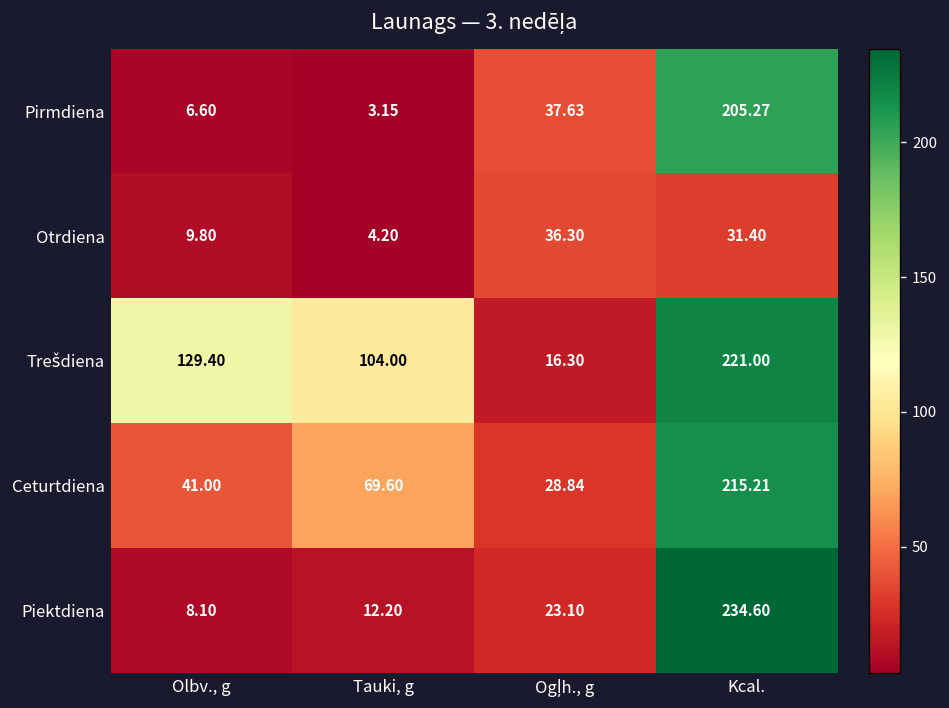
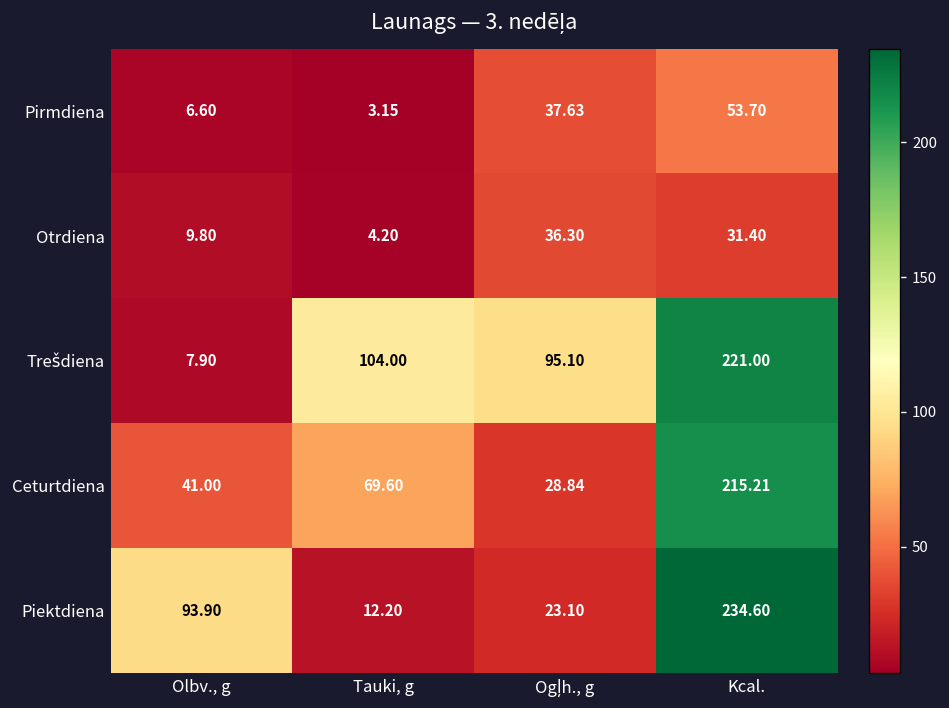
  {
    "Pirmdiena": {
      "Olbv., g": 6.60,
      "Tauki, g": 3.15,
      "Ogļh., g": 37.63,
-     "Kcal.": 205.27
+     "Kcal.": 53.70
    },
    "Otrdiena": {
      "Olbv., g": 9.80,
      "Tauki, g": 4.20,
      "Ogļh., g": 36.30,
      "Kcal.": 31.40
    },
    "Trešdiena": {
-     "Olbv., g": 129.40,
+     "Olbv., g": 7.90,
      "Tauki, g": 104.00,
-     "Ogļh., g": 16.30,
+     "Ogļh., g": 95.10,
      "Kcal.": 221.00
    },
    "Ceturtdiena": {
      "Olbv., g": 41.00,
      "Tauki, g": 69.60,
      "Ogļh., g": 28.84,
      "Kcal.": 215.21
    },
    "Piektdiena": {
-     "Olbv., g": 8.10,
+     "Olbv., g": 93.90,
      "Tauki, g": 12.20,
      "Ogļh., g": 23.10,
      "Kcal.": 234.60
    }
  }
